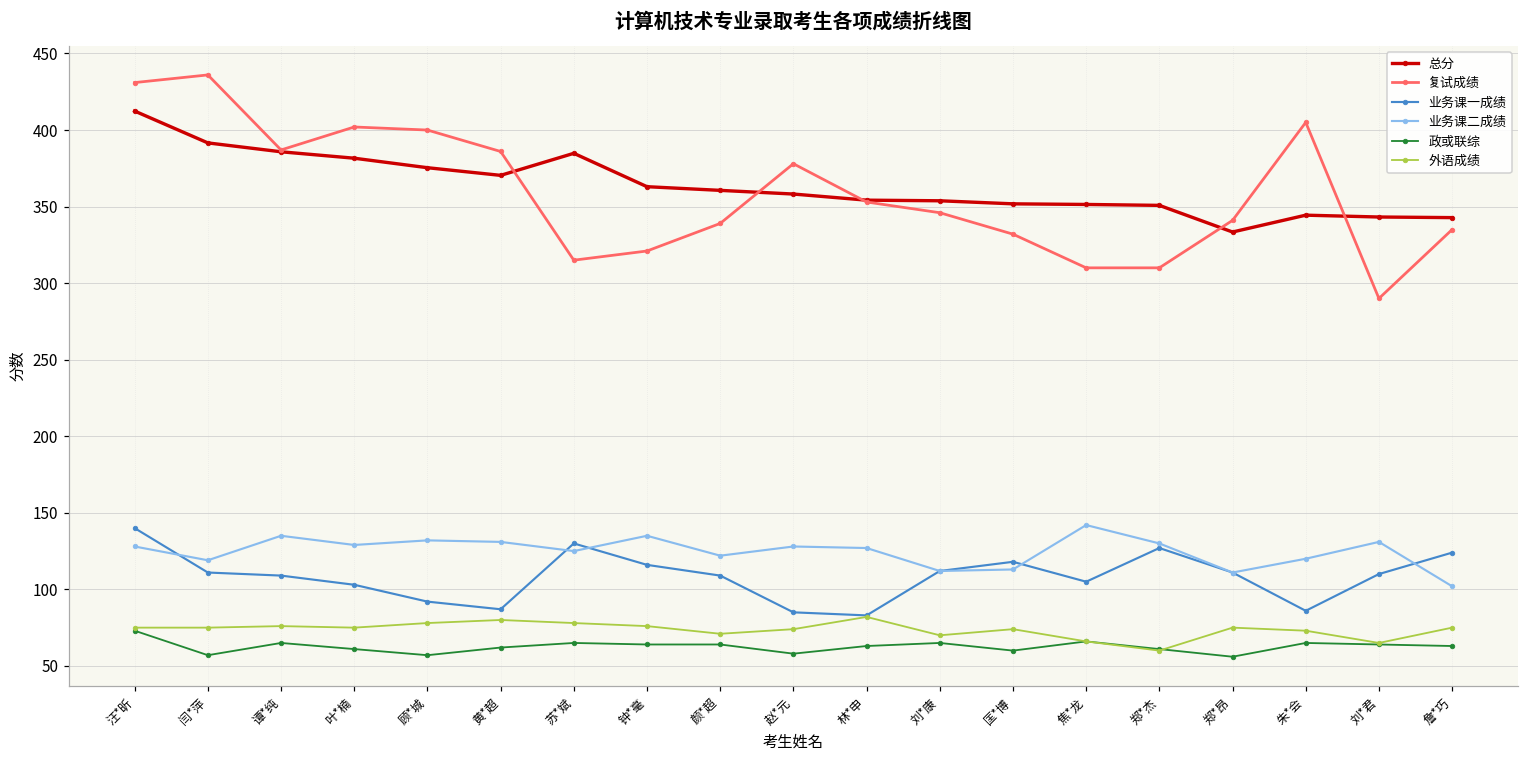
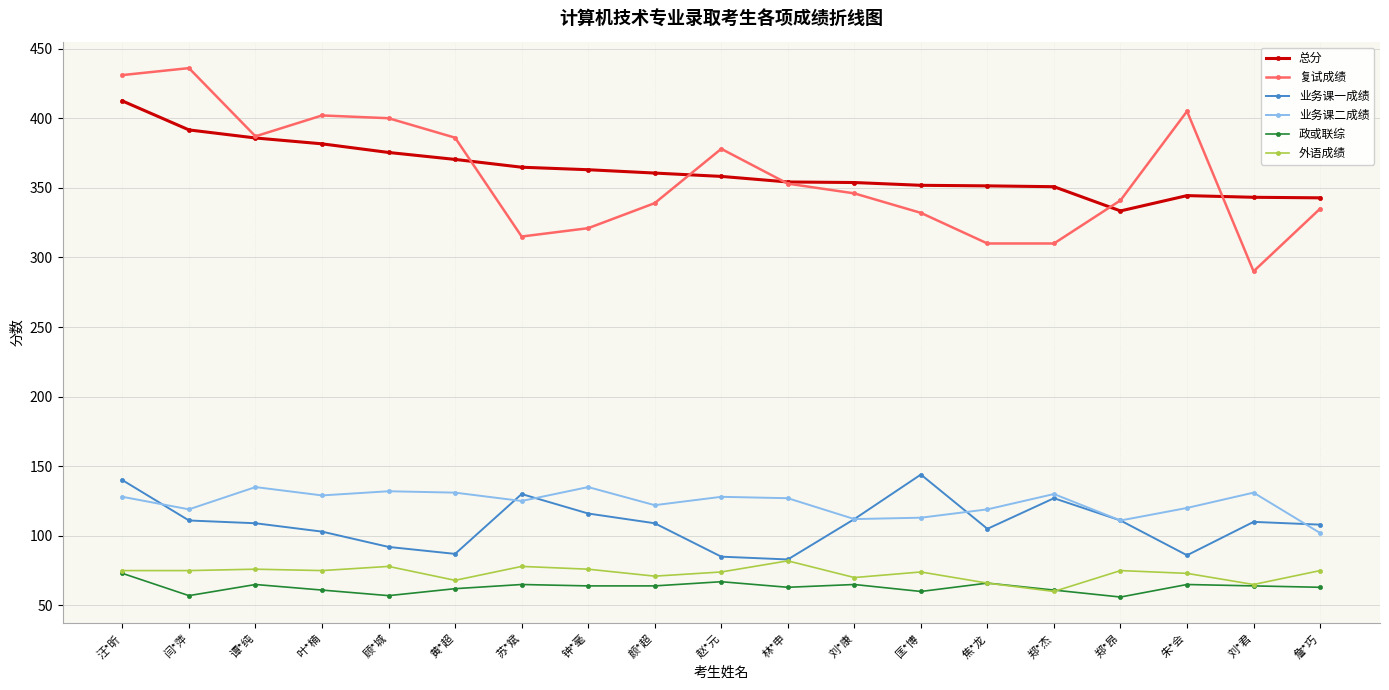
  {
    "总分": {
      "汪*昕": 412,
      "闫*萍": 392,
      "叶*楠": 382,
      "顾*城": 375,
      "黄*超": 370,
-     "苏*斌": 385,
+     "苏*斌": 365,
      "钟*毫": 363,
      "颜*超": 361,
      "赵*元": 358,
      "刘*康": 354,
      "匡*博": 352,
      "焦*龙": 351,
      "郑*杰": 351,
      "郑*昂": 333,
      "朱*会": 344,
      "刘*君": 343,
      "詹*巧": 343
    },
    "复试成绩": {
      "汪*昕": 431,
      "闫*萍": 436,
      "叶*楠": 402,
      "顾*城": 400,
      "黄*超": 386,
      "苏*斌": 315,
      "钟*毫": 321,
      "颜*超": 339,
      "赵*元": 378,
      "刘*康": 346,
      "匡*博": 332,
      "焦*龙": 310,
      "郑*杰": 310,
      "郑*昂": 341,
      "朱*会": 405,
      "刘*君": 290,
      "詹*巧": 335
    },
    "业务课一成绩": {
      "汪*昕": 140,
      "闫*萍": 111,
      "谭*纯": 109,
      "叶*楠": 103,
      "顾*城": 92,
      "黄*超": 87,
      "苏*斌": 130,
      "钟*毫": 116,
      "颜*超": 109,
      "赵*元": 85,
-     "匡*博": 118,
+     "匡*博": 144,
      "焦*龙": 105,
      "郑*杰": 127,
      "朱*会": 86,
      "刘*君": 110,
-     "詹*巧": 124
+     "詹*巧": 108
    },
    "业务课二成绩": {
      "汪*昕": 128,
      "闫*萍": 119,
      "谭*纯": 135,
      "叶*楠": 129,
      "顾*城": 132,
      "黄*超": 131,
      "苏*斌": 125,
      "钟*毫": 135,
      "颜*超": 122,
      "赵*元": 128,
      "林*申": 127,
      "匡*博": 113,
-     "焦*龙": 142,
+     "焦*龙": 119,
      "郑*杰": 130,
      "朱*会": 120,
      "刘*君": 131,
      "詹*巧": 102
    },
    "政或联综": {
      "汪*昕": 73,
      "闫*萍": 57,
      "谭*纯": 65,
      "叶*楠": 61,
      "顾*城": 57,
      "黄*超": 62,
      "苏*斌": 65,
      "钟*毫": 64,
      "颜*超": 64,
-     "赵*元": 58,
+     "赵*元": 67,
      "林*申": 63,
      "刘*康": 65,
      "匡*博": 60,
      "郑*昂": 56,
      "朱*会": 65,
      "詹*巧": 63
    },
    "外语成绩": {
      "汪*昕": 75,
      "闫*萍": 75,
      "谭*纯": 76,
      "叶*楠": 75,
      "顾*城": 78,
-     "黄*超": 80,
+     "黄*超": 68,
      "苏*斌": 78,
      "钟*毫": 76,
      "颜*超": 71,
      "赵*元": 74,
      "刘*康": 70,
      "匡*博": 74,
      "郑*昂": 75,
      "朱*会": 73,
      "詹*巧": 75
    }
  }
